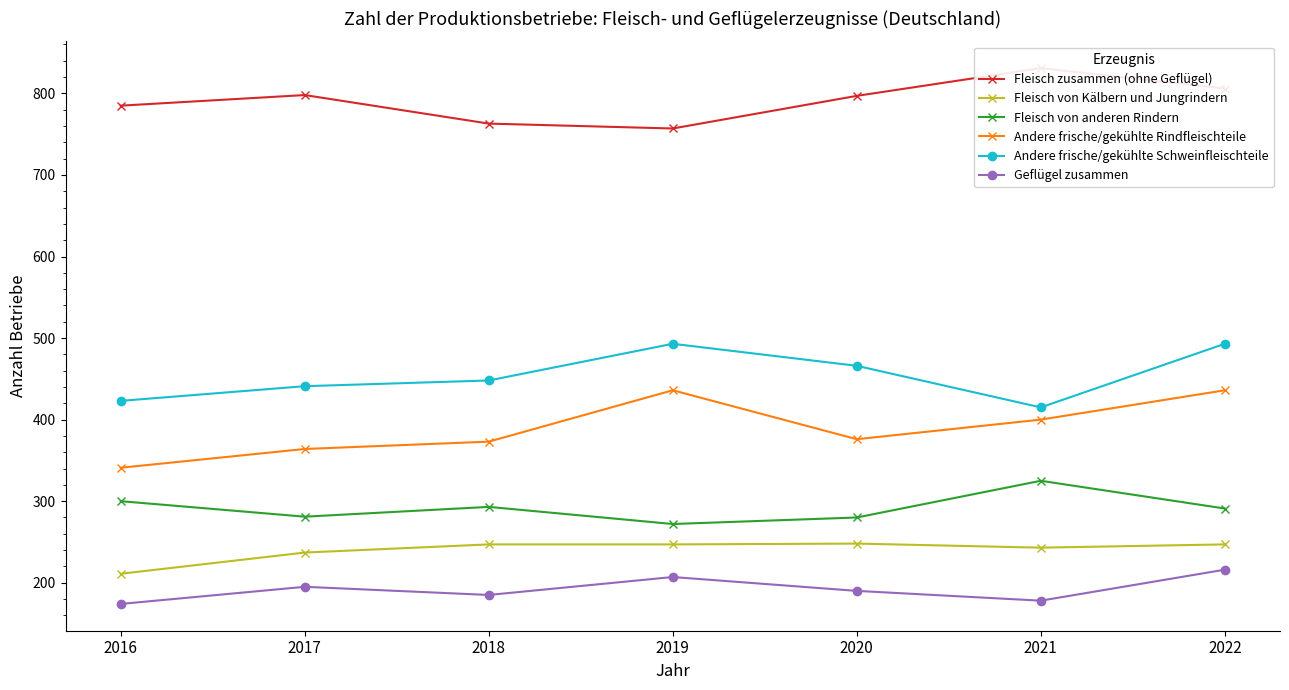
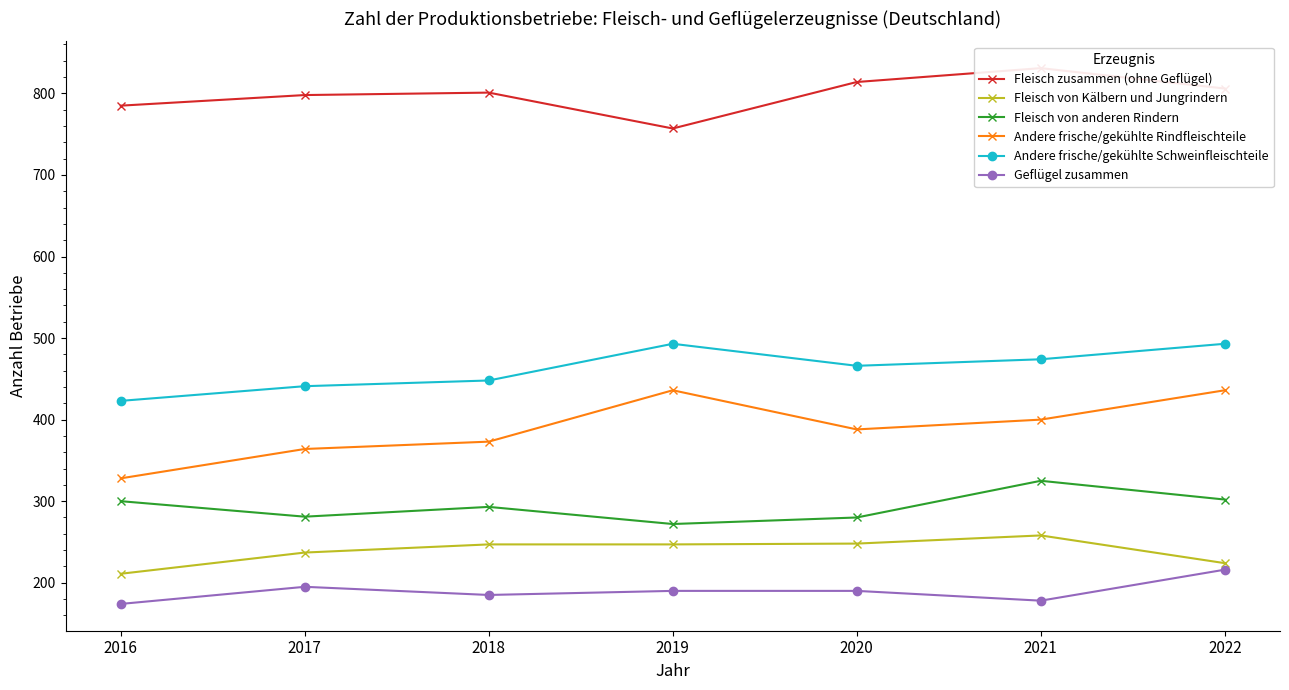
  {
    "Fleisch zusammen (ohne Geflügel)": {
      "2016": 790,
      "2017": 800,
-     "2018": 760,
+     "2018": 800,
      "2019": 760,
-     "2020": 800
+     "2020": 810
    },
    "Fleisch von Kälbern und Jungrindern": {
      "2016": 210,
      "2017": 240,
      "2018": 250,
      "2019": 250,
      "2020": 250,
-     "2021": 240,
-     "2022": 250
+     "2021": 260,
+     "2022": 220
    },
    "Fleisch von anderen Rindern": {
      "2016": 300,
      "2017": 280,
      "2018": 290,
      "2019": 270,
      "2020": 280,
      "2021": 330,
-     "2022": 290
+     "2022": 300
    },
    "Andere frische/gekühlte Rindfleischteile": {
-     "2016": 340,
+     "2016": 330,
      "2017": 360,
      "2018": 370,
      "2019": 440,
-     "2020": 380,
+     "2020": 390,
      "2021": 400,
      "2022": 440
    },
    "Andere frische/gekühlte Schweinfleischteile": {
      "2016": 420,
      "2017": 440,
      "2018": 450,
      "2019": 490,
      "2020": 470,
-     "2021": 420,
+     "2021": 470,
      "2022": 490
    },
    "Geflügel zusammen": {
      "2016": 170,
      "2017": 200,
      "2018": 190,
-     "2019": 210,
+     "2019": 190,
      "2020": 190,
      "2021": 180,
      "2022": 220
    }
  }
